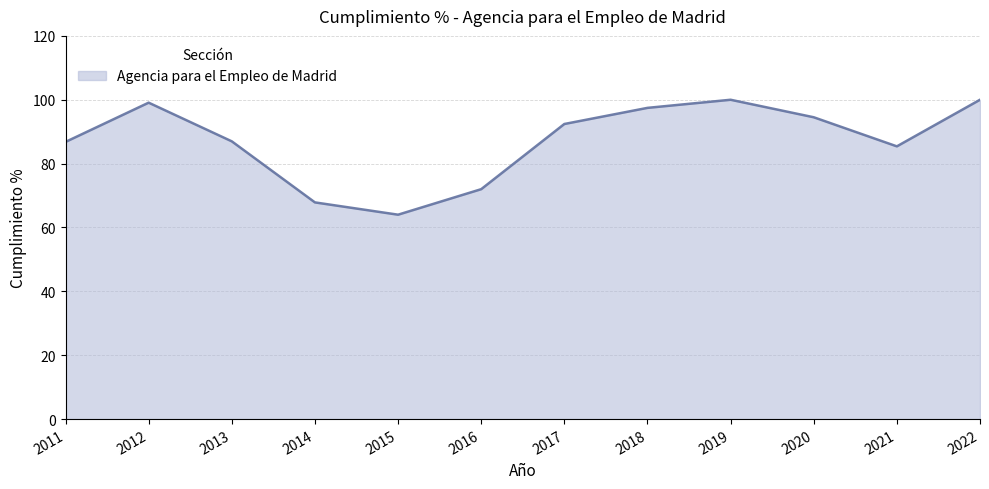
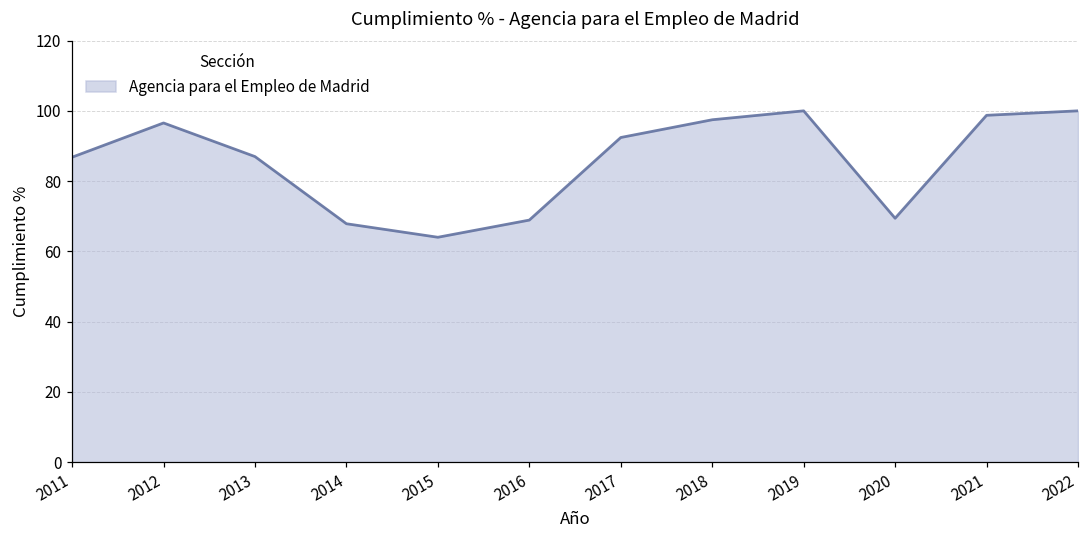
  {
    "2011": 87,
-   "2012": 99,
+   "2012": 97,
    "2013": 87,
    "2014": 68,
    "2015": 64,
-   "2016": 72,
+   "2016": 69,
    "2017": 92,
    "2018": 97,
    "2019": 100,
-   "2020": 95,
-   "2021": 85,
+   "2020": 69,
+   "2021": 99,
    "2022": 100
  }
